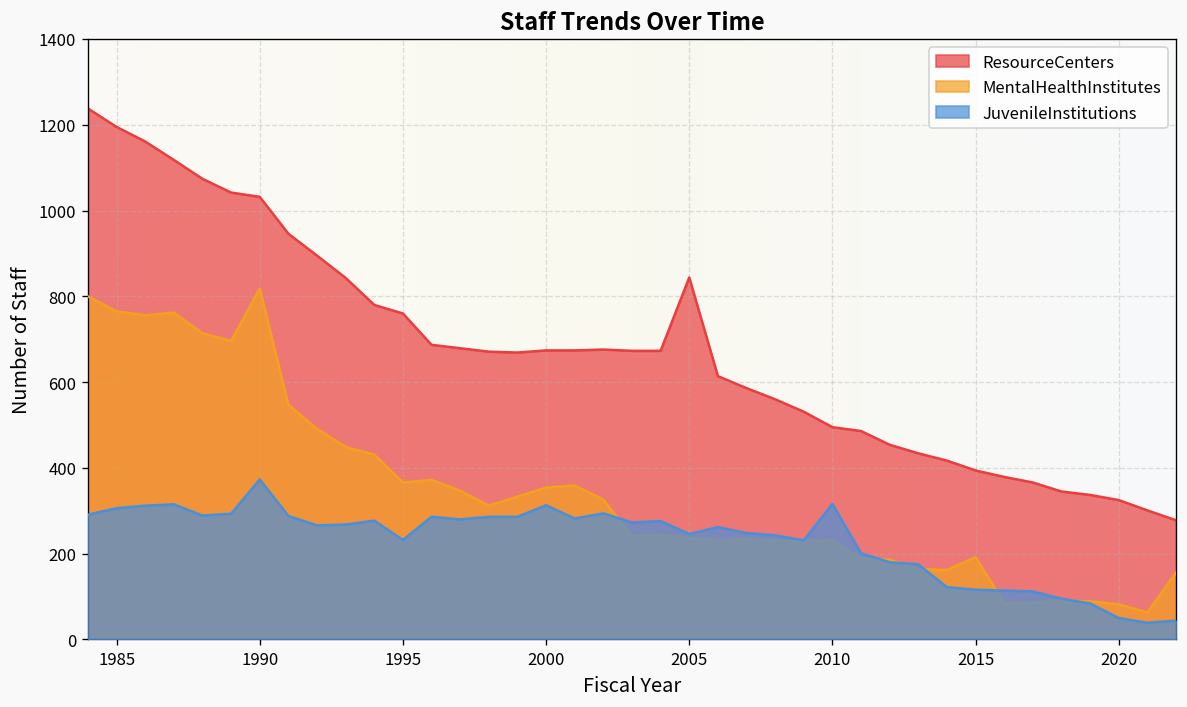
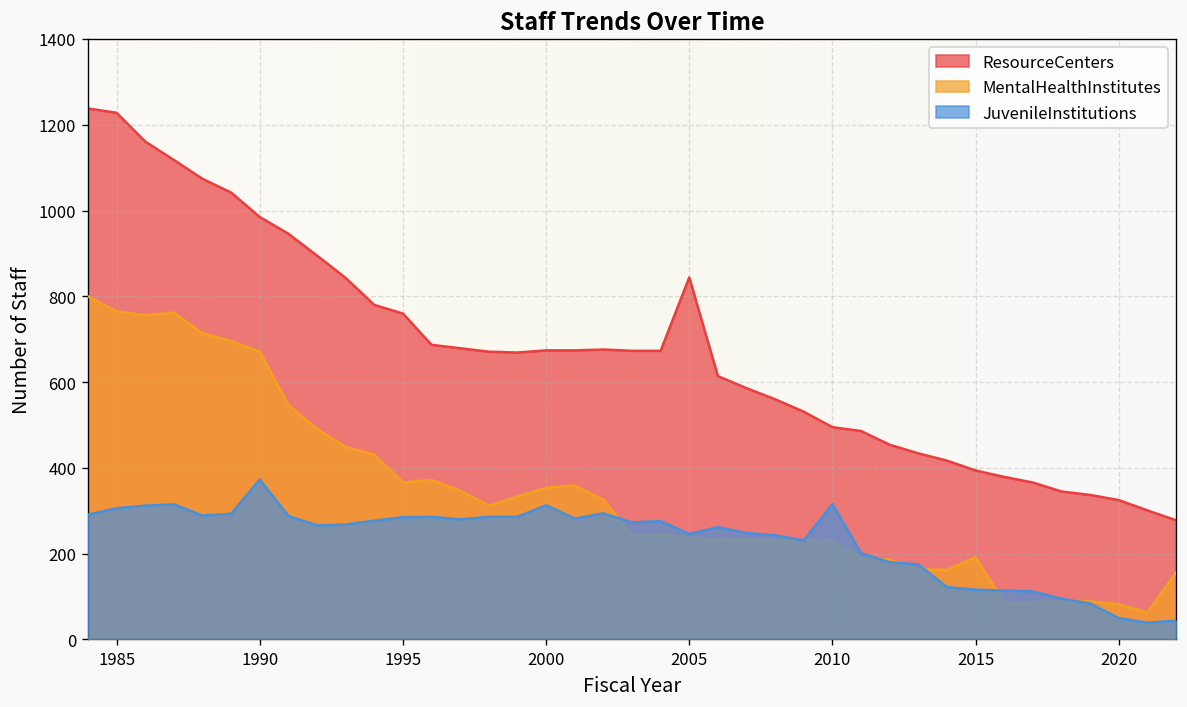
  {
    "ResourceCenters": {
-     "1985": 1200,
-     "1990": 1030,
+     "1985": 1230,
+     "1990": 990,
      "1995": 760,
      "2000": 670,
      "2005": 840,
      "2010": 500,
      "2015": 390,
      "2020": 330
    },
    "MentalHealthInstitutes": {
      "1985": 770,
-     "1990": 820,
+     "1990": 670,
      "1995": 370,
      "2000": 350,
      "2005": 240,
      "2010": 230,
      "2015": 190,
      "2020": 80
    },
    "JuvenileInstitutions": {
      "1985": 310,
      "1990": 370,
-     "1995": 230,
+     "1995": 290,
      "2000": 310,
      "2005": 250,
      "2010": 320,
      "2015": 120,
      "2020": 50
    }
  }
